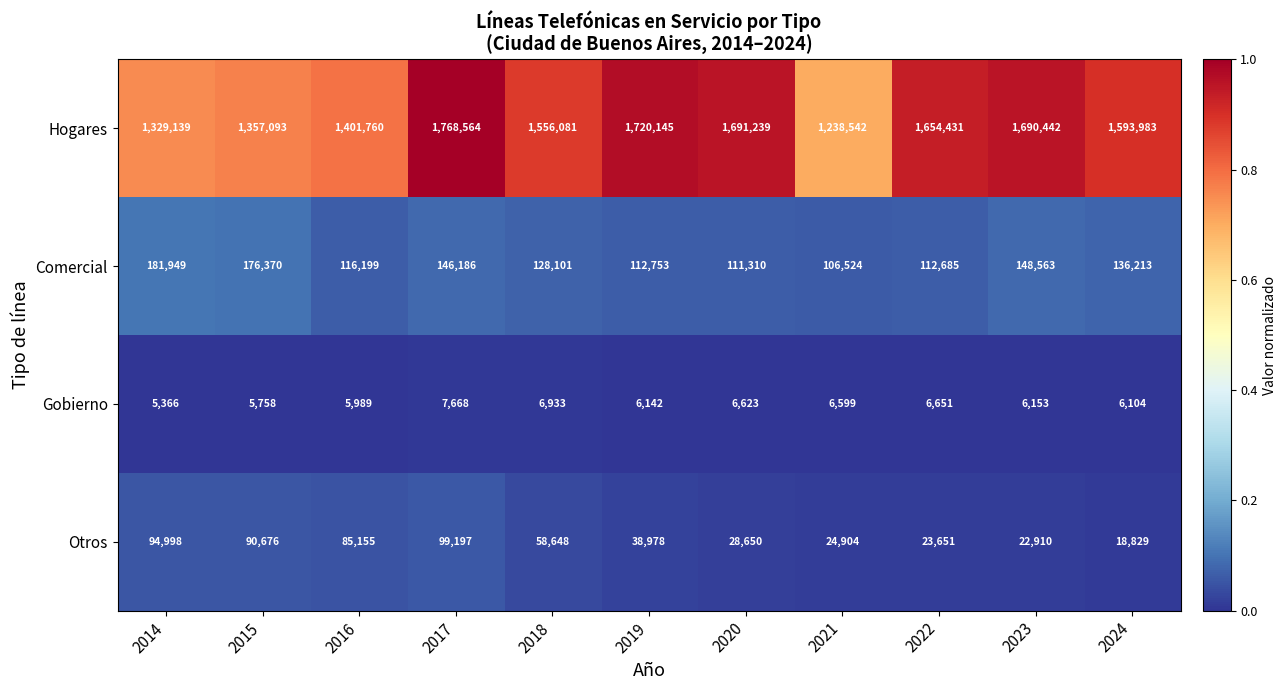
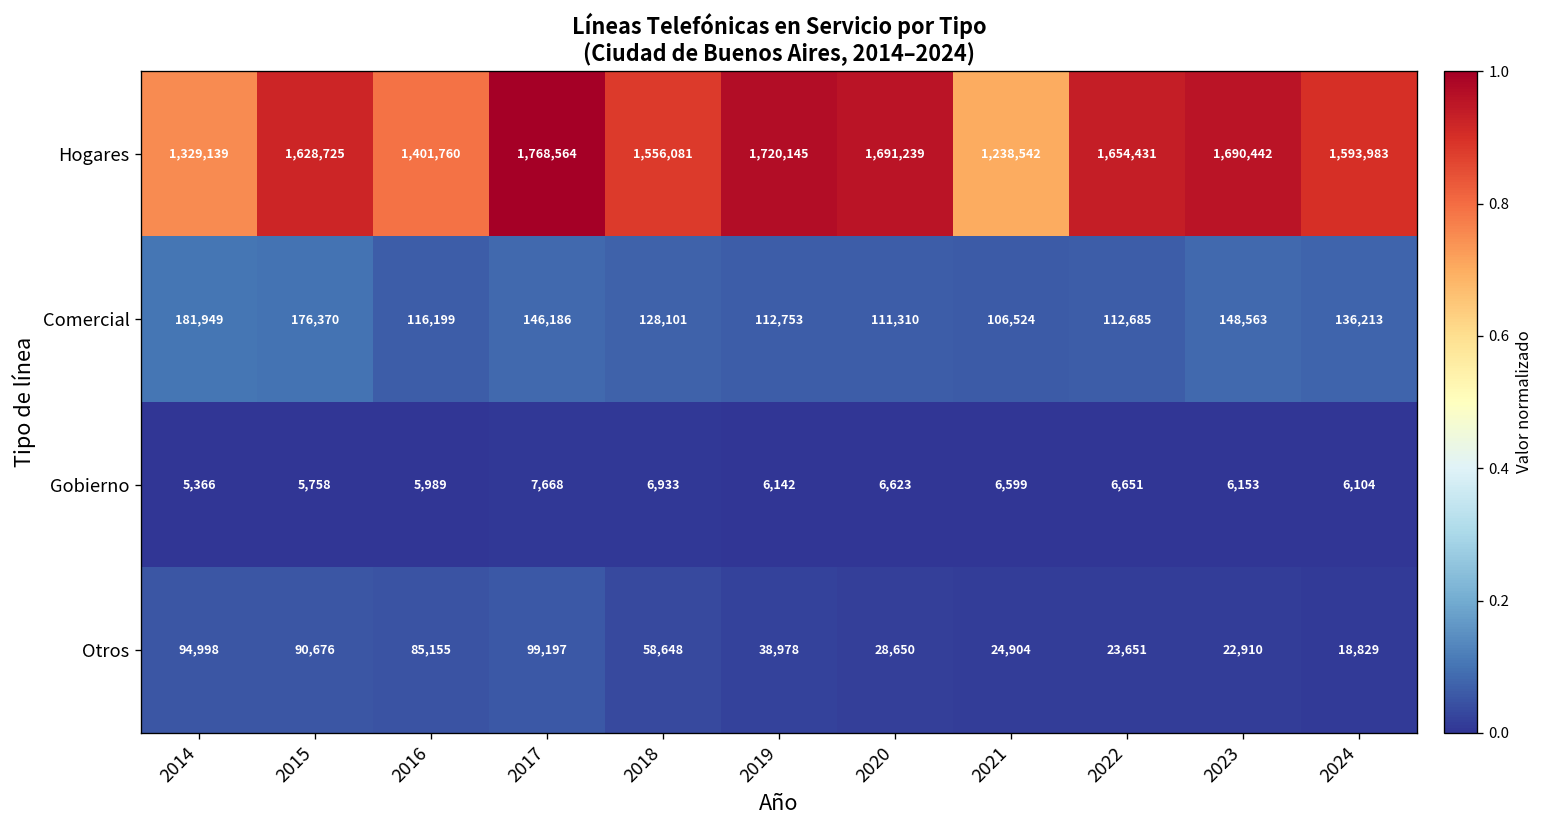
  {
    "Hogares": {
      "2014": "1,329,139",
-     "2015": "1,357,093",
+     "2015": "1,628,725",
      "2016": "1,401,760",
      "2017": "1,768,564",
      "2018": "1,556,081",
      "2019": "1,720,145",
      "2020": "1,691,239",
      "2021": "1,238,542",
      "2022": "1,654,431",
      "2023": "1,690,442",
      "2024": "1,593,983"
    },
    "Comercial": {
      "2014": "181,949",
      "2015": "176,370",
      "2016": "116,199",
      "2017": "146,186",
      "2018": "128,101",
      "2019": "112,753",
      "2020": "111,310",
      "2021": "106,524",
      "2022": "112,685",
      "2023": "148,563",
      "2024": "136,213"
    },
    "Gobierno": {
      "2014": "5,366",
      "2015": "5,758",
      "2016": "5,989",
      "2017": "7,668",
      "2018": "6,933",
      "2019": "6,142",
      "2020": "6,623",
      "2021": "6,599",
      "2022": "6,651",
      "2023": "6,153",
      "2024": "6,104"
    },
    "Otros": {
      "2014": "94,998",
      "2015": "90,676",
      "2016": "85,155",
      "2017": "99,197",
      "2018": "58,648",
      "2019": "38,978",
      "2020": "28,650",
      "2021": "24,904",
      "2022": "23,651",
      "2023": "22,910",
      "2024": "18,829"
    }
  }
